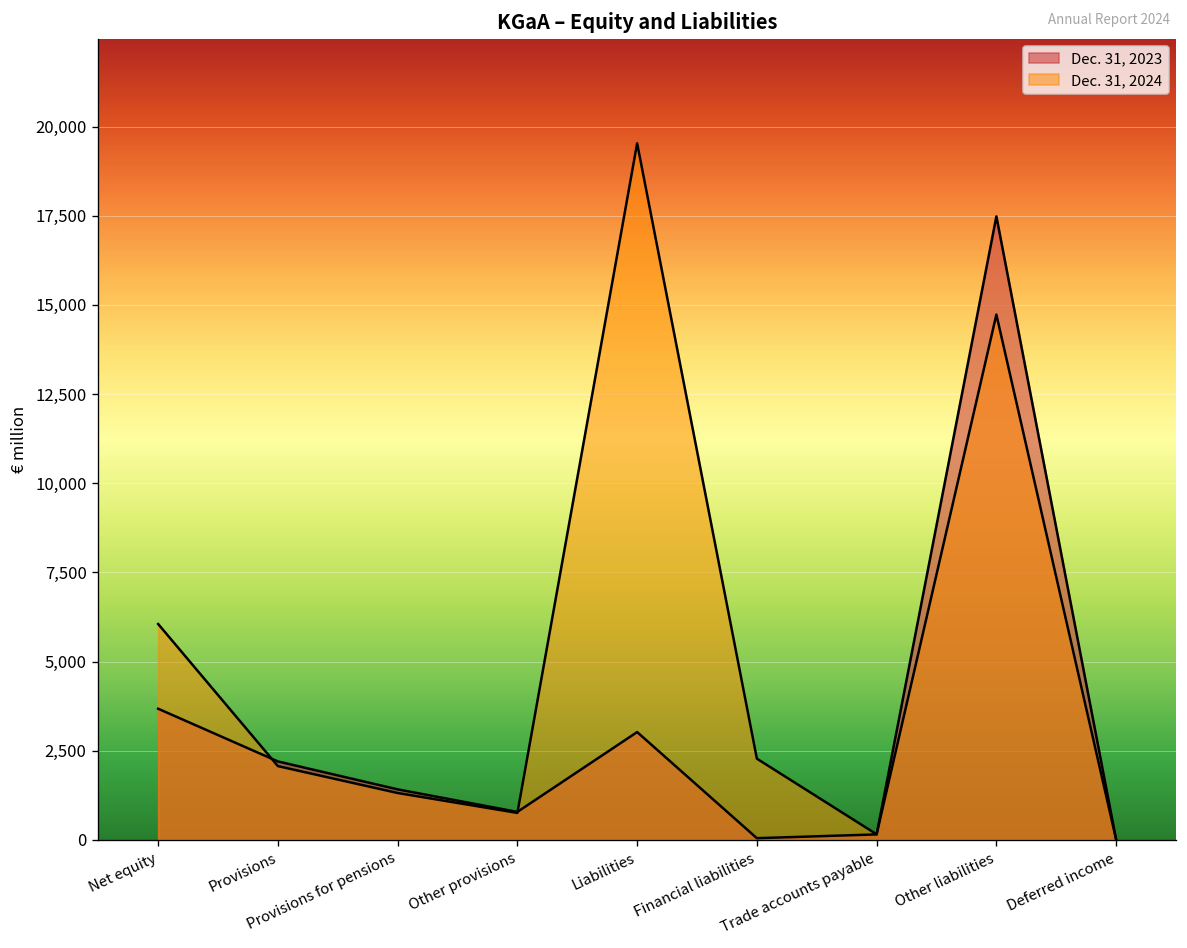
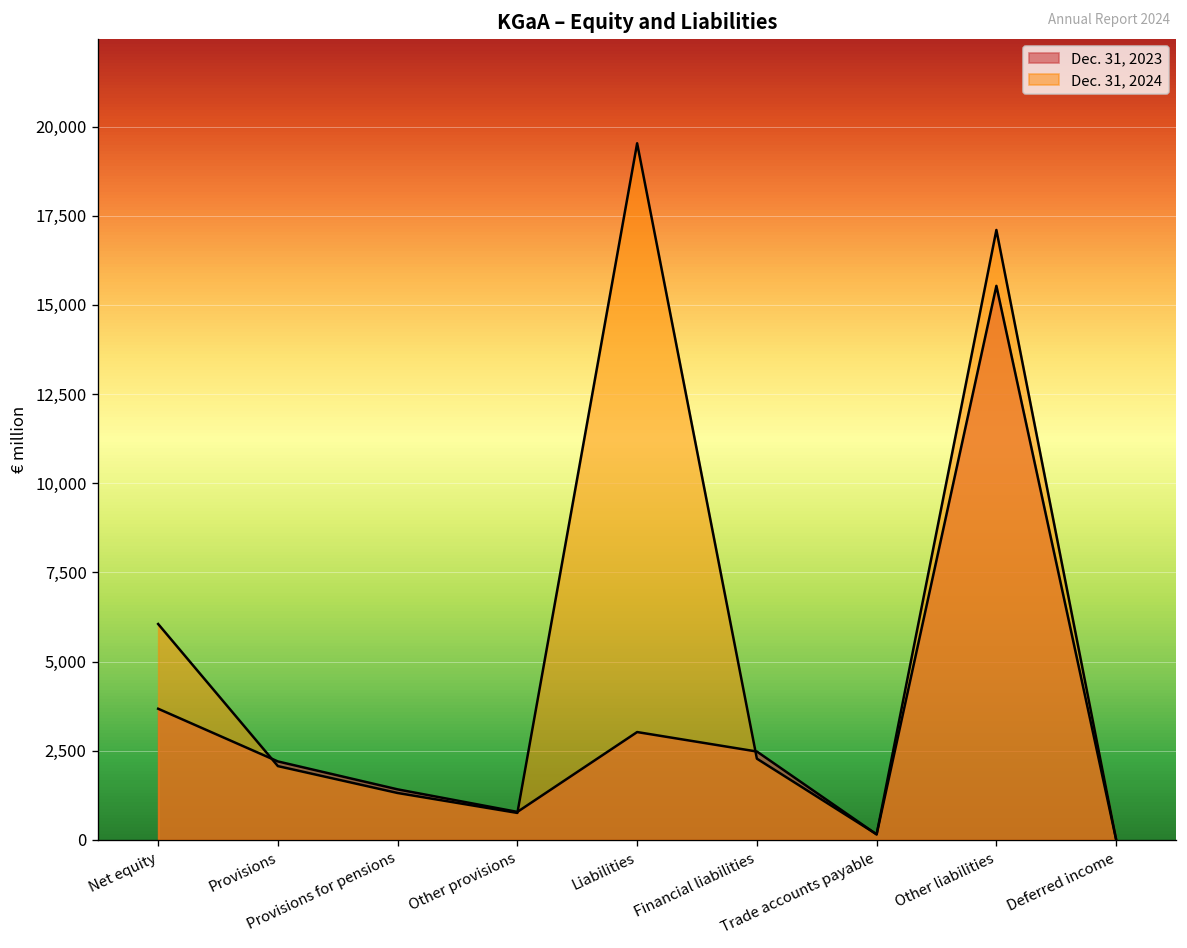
  {
    "Dec. 31, 2023": {
      "Net equity": "3,700",
      "Provisions": "2,200",
      "Provisions for pensions": "1,400",
      "Liabilities": "3,000",
-     "Financial liabilities": "0",
-     "Other liabilities": "17,500"
+     "Financial liabilities": "2,500",
+     "Other liabilities": "15,500"
    },
    "Dec. 31, 2024": {
      "Net equity": "6,100",
      "Provisions": "2,100",
      "Provisions for pensions": "1,300",
      "Liabilities": "19,500",
      "Financial liabilities": "2,300",
-     "Other liabilities": "14,700"
+     "Other liabilities": "17,100"
    }
  }
